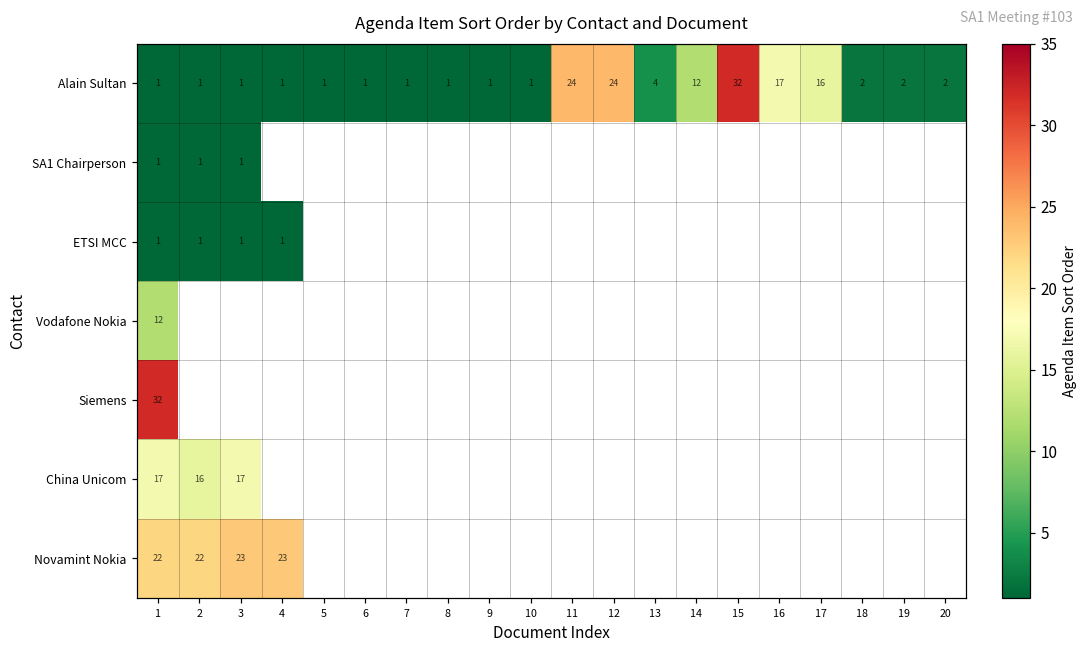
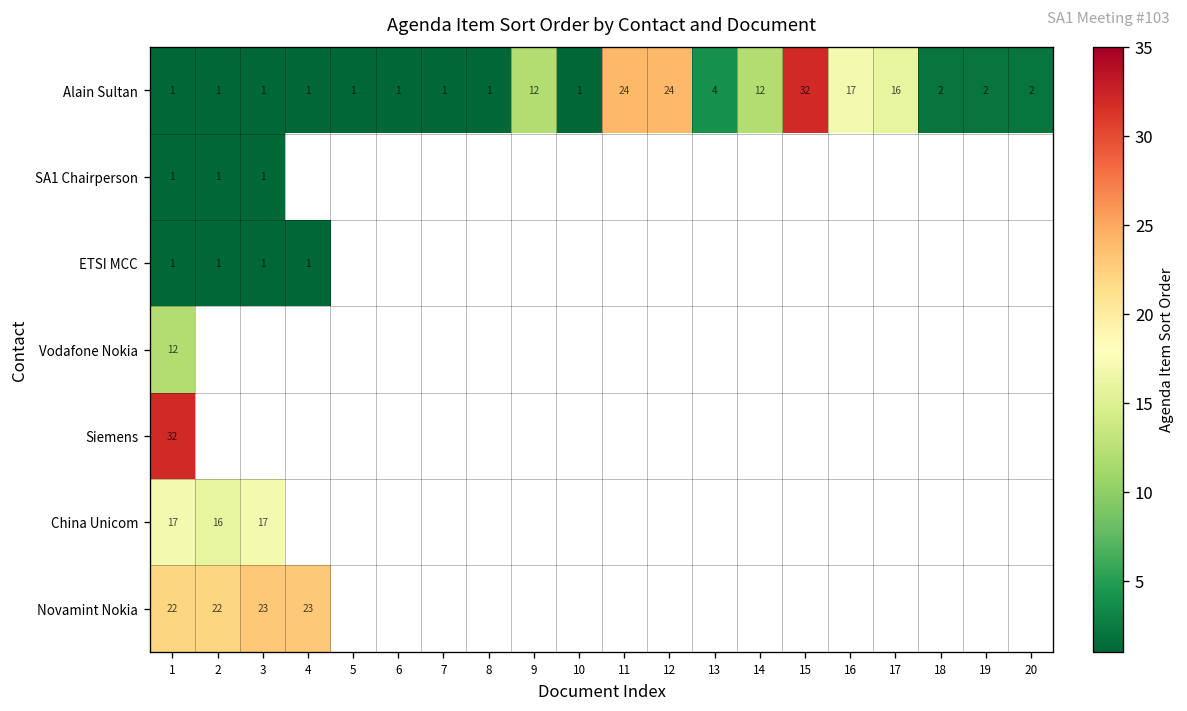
  {
    "Alain Sultan": {
      "1": 1,
      "2": 1,
      "3": 1,
      "4": 1,
      "5": 1,
      "6": 1,
      "7": 1,
      "8": 1,
-     "9": 1,
+     "9": 12,
      "10": 1,
      "11": 24,
      "12": 24,
      "13": 4,
      "14": 12,
      "15": 32,
      "16": 17,
      "17": 16,
      "18": 2,
      "19": 2,
      "20": 2
    },
    "SA1 Chairperson": {
      "1": 1,
      "2": 1,
      "3": 1
    },
    "ETSI MCC": {
      "1": 1,
      "2": 1,
      "3": 1,
      "4": 1
    },
    "Vodafone Nokia": {
      "1": 12
    },
    "Siemens": {
      "1": 32
    },
    "China Unicom": {
      "1": 17,
      "2": 16,
      "3": 17
    },
    "Novamint Nokia": {
      "1": 22,
      "2": 22,
      "3": 23,
      "4": 23
    }
  }
